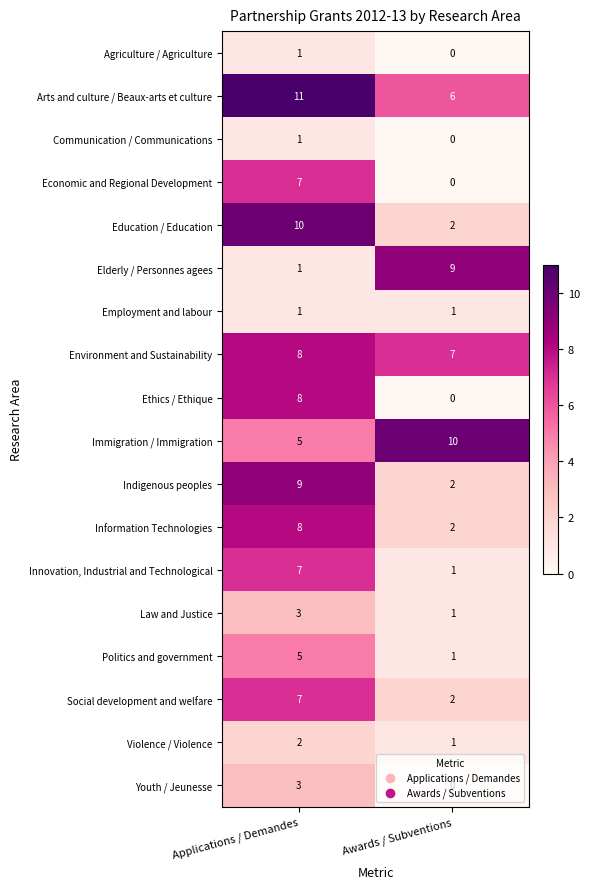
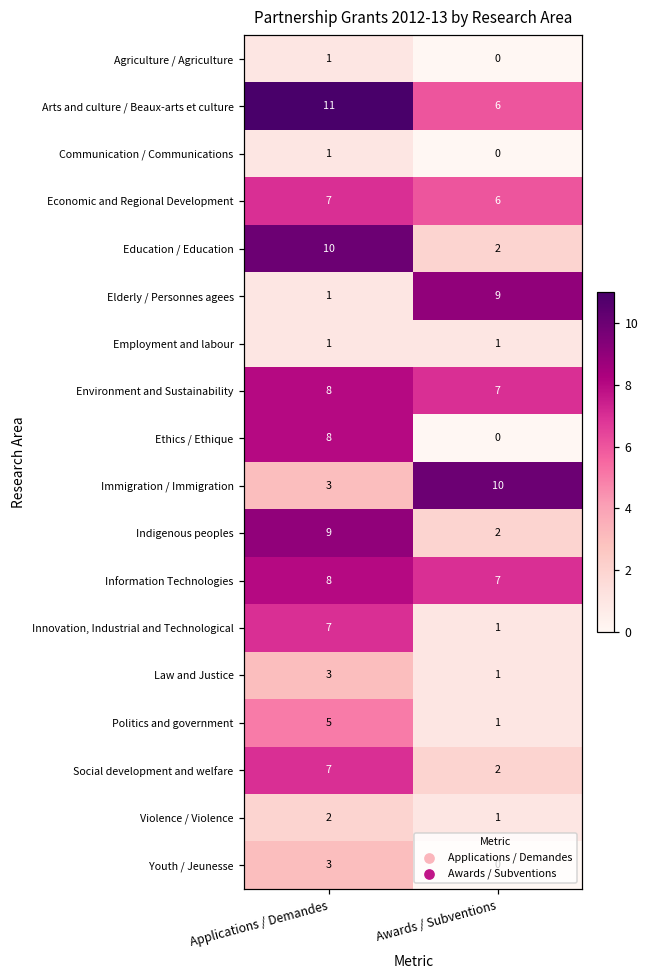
  {
    "Agriculture / Agriculture": {
      "Applications / Demandes": 1,
      "Awards / Subventions": 0
    },
    "Arts and culture / Beaux-arts et culture": {
      "Applications / Demandes": 11,
      "Awards / Subventions": 6
    },
    "Communication / Communications": {
      "Applications / Demandes": 1,
      "Awards / Subventions": 0
    },
    "Economic and Regional Development": {
      "Applications / Demandes": 7,
-     "Awards / Subventions": 0
+     "Awards / Subventions": 6
    },
    "Education / Education": {
      "Applications / Demandes": 10,
      "Awards / Subventions": 2
    },
    "Elderly / Personnes agees": {
      "Applications / Demandes": 1,
      "Awards / Subventions": 9
    },
    "Employment and labour": {
      "Applications / Demandes": 1,
      "Awards / Subventions": 1
    },
    "Environment and Sustainability": {
      "Applications / Demandes": 8,
      "Awards / Subventions": 7
    },
    "Ethics / Ethique": {
      "Applications / Demandes": 8,
      "Awards / Subventions": 0
    },
    "Immigration / Immigration": {
-     "Applications / Demandes": 5,
+     "Applications / Demandes": 3,
      "Awards / Subventions": 10
    },
    "Indigenous peoples": {
      "Applications / Demandes": 9,
      "Awards / Subventions": 2
    },
    "Information Technologies": {
      "Applications / Demandes": 8,
-     "Awards / Subventions": 2
+     "Awards / Subventions": 7
    },
    "Innovation, Industrial and Technological": {
      "Applications / Demandes": 7,
      "Awards / Subventions": 1
    },
    "Law and Justice": {
      "Applications / Demandes": 3,
      "Awards / Subventions": 1
    },
    "Politics and government": {
      "Applications / Demandes": 5,
      "Awards / Subventions": 1
    },
    "Social development and welfare": {
      "Applications / Demandes": 7,
      "Awards / Subventions": 2
    },
    "Violence / Violence": {
      "Applications / Demandes": 2,
      "Awards / Subventions": 1
    },
    "Youth / Jeunesse": {
      "Applications / Demandes": 3
    }
  }
